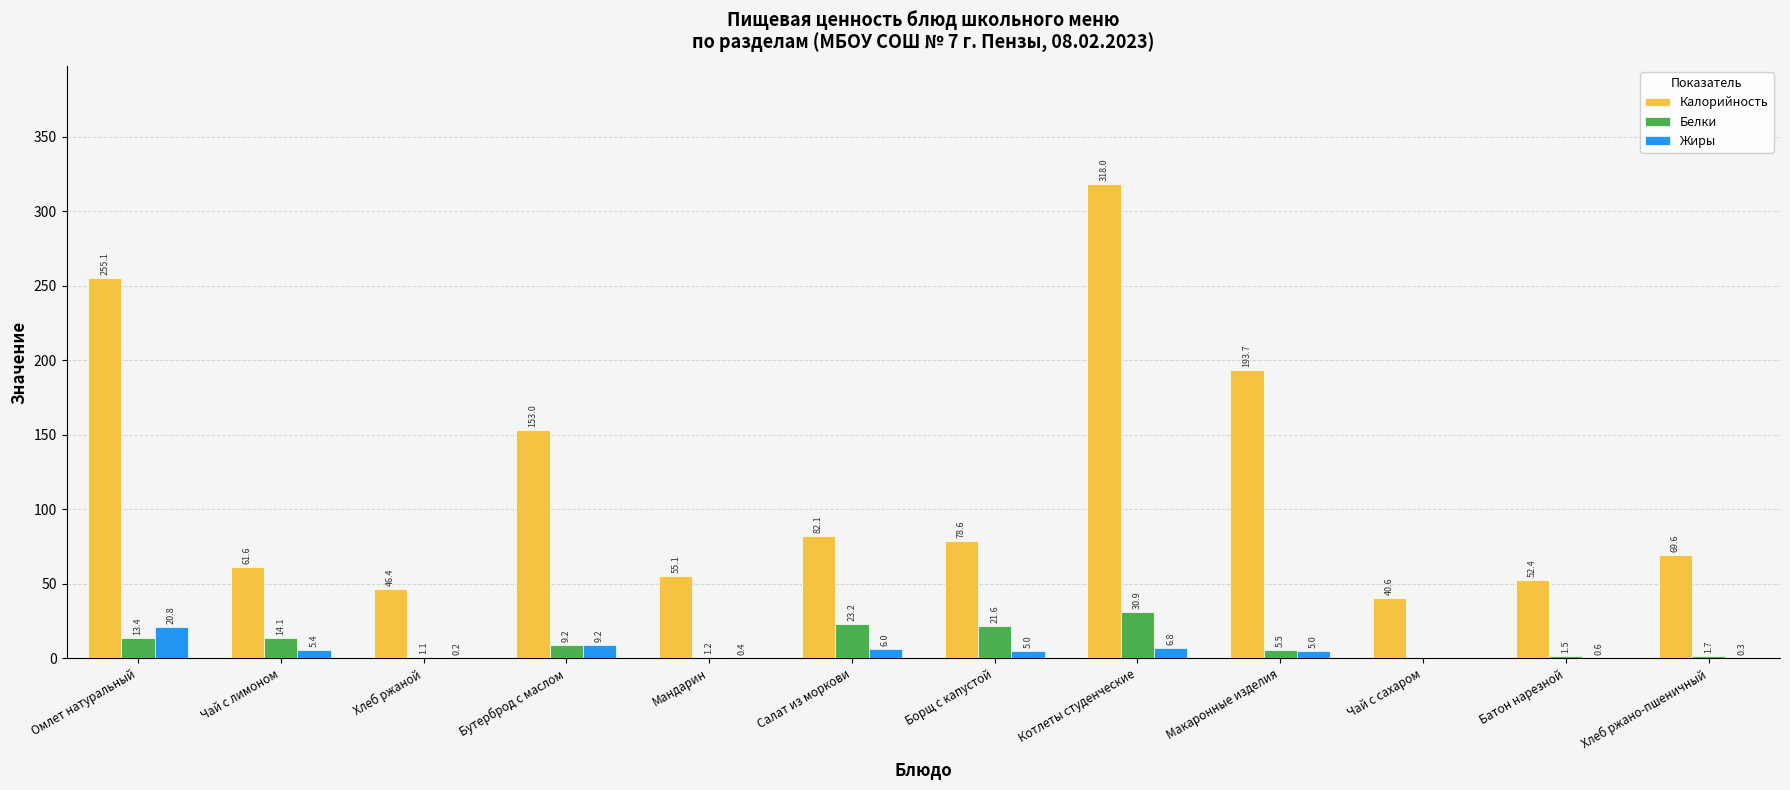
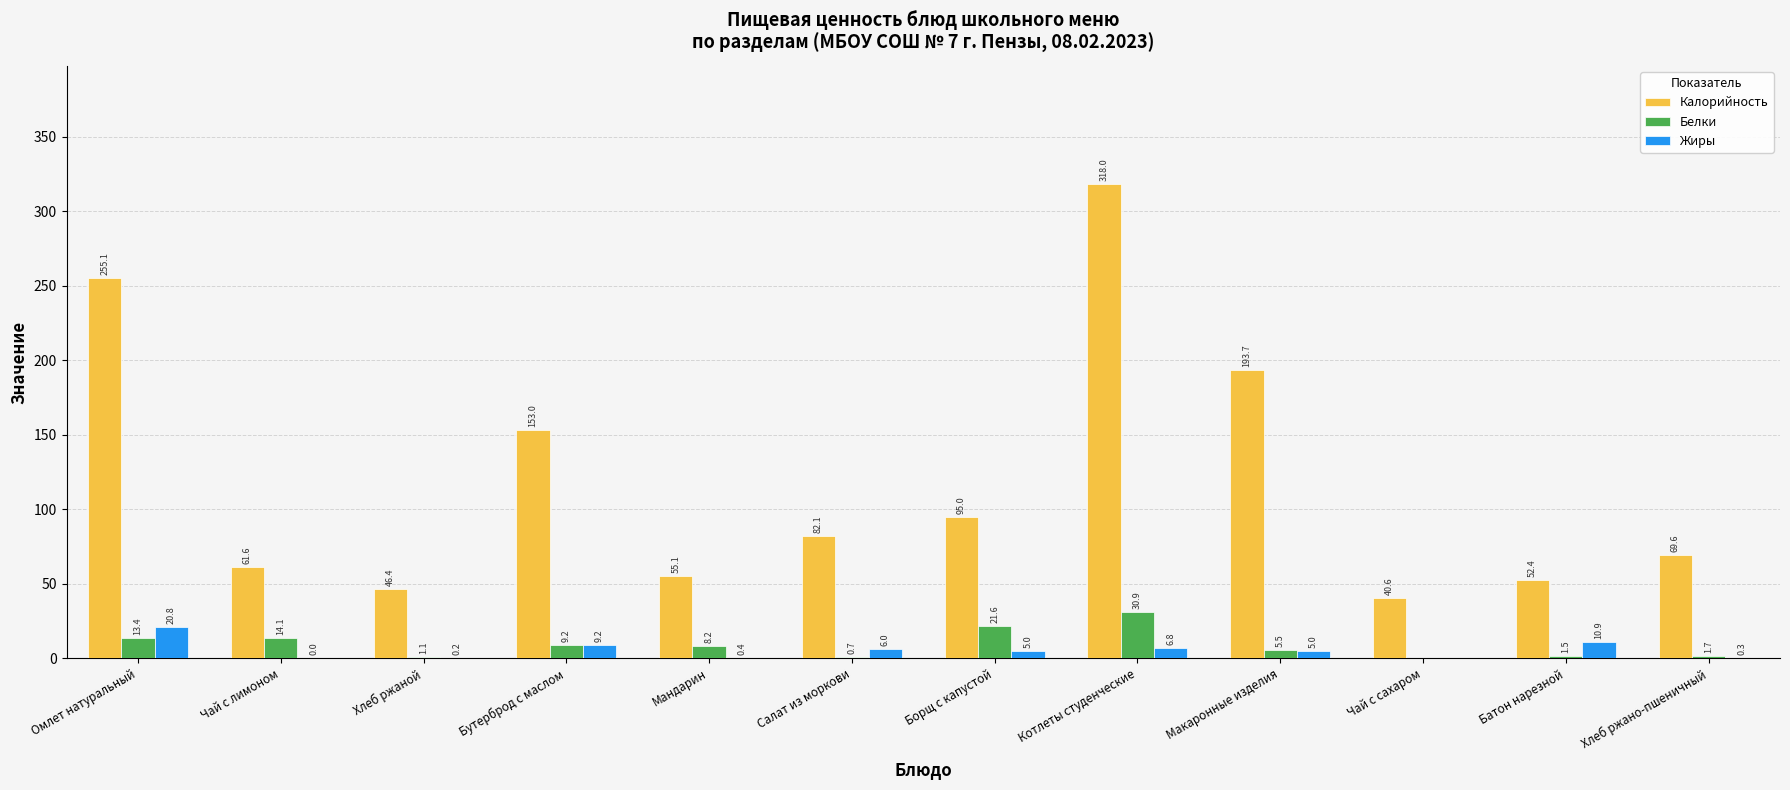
  {
    "Калорийность": {
      "Омлет натуральный": 255.1,
      "Чай с лимоном": 61.6,
      "Хлеб ржаной": 46.4,
      "Бутерброд с маслом": 153.0,
      "Мандарин": 55.1,
      "Салат из моркови": 82.1,
-     "Борщ с капустой": 78.6,
+     "Борщ с капустой": 95.0,
      "Котлеты студенческие": 318.0,
      "Макаронные изделия": 193.7,
      "Чай с сахаром": 40.6,
      "Батон нарезной": 52.4,
      "Хлеб ржано-пшеничный": 69.6
    },
    "Белки": {
      "Омлет натуральный": 13.4,
      "Чай с лимоном": 14.1,
      "Хлеб ржаной": 1.1,
      "Бутерброд с маслом": 9.2,
-     "Мандарин": 1.2,
-     "Салат из моркови": 23.2,
+     "Мандарин": 8.2,
+     "Салат из моркови": 0.7,
      "Борщ с капустой": 21.6,
      "Котлеты студенческие": 30.9,
      "Макаронные изделия": 5.5,
      "Батон нарезной": 1.5,
      "Хлеб ржано-пшеничный": 1.7
    },
    "Жиры": {
      "Омлет натуральный": 20.8,
-     "Чай с лимоном": 5.4,
+     "Чай с лимоном": 0.0,
      "Хлеб ржаной": 0.2,
      "Бутерброд с маслом": 9.2,
      "Мандарин": 0.4,
      "Салат из моркови": 6.0,
      "Борщ с капустой": 5.0,
      "Котлеты студенческие": 6.8,
      "Макаронные изделия": 5.0,
-     "Батон нарезной": 0.6,
+     "Батон нарезной": 10.9,
      "Хлеб ржано-пшеничный": 0.3
    }
  }
